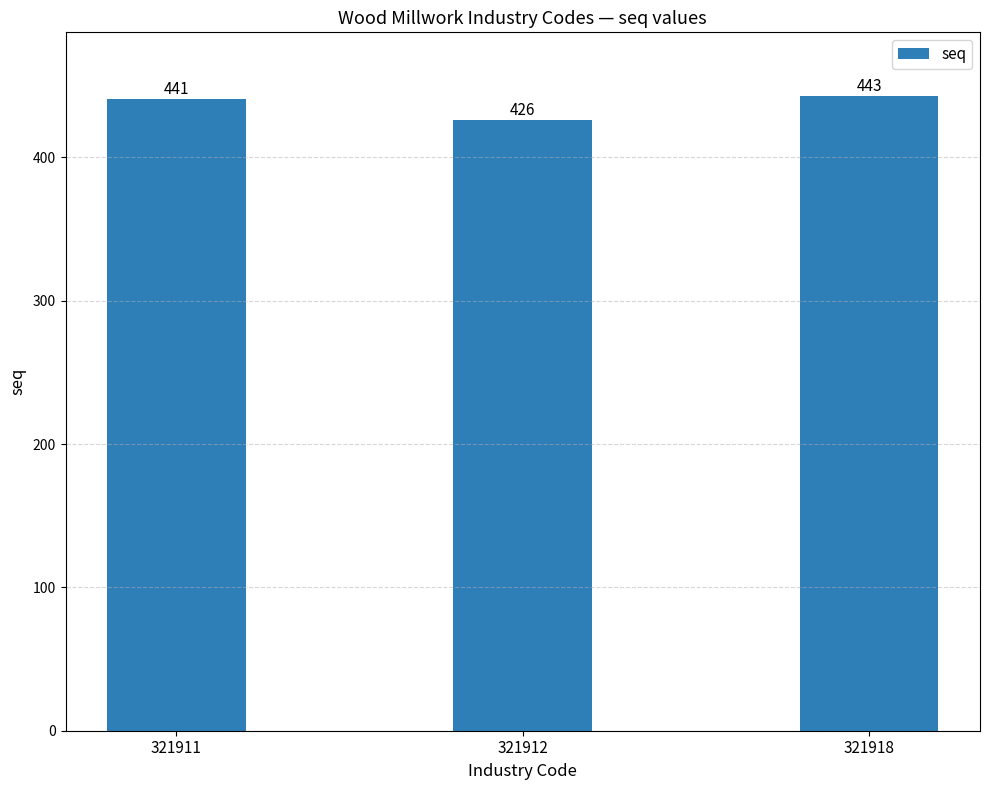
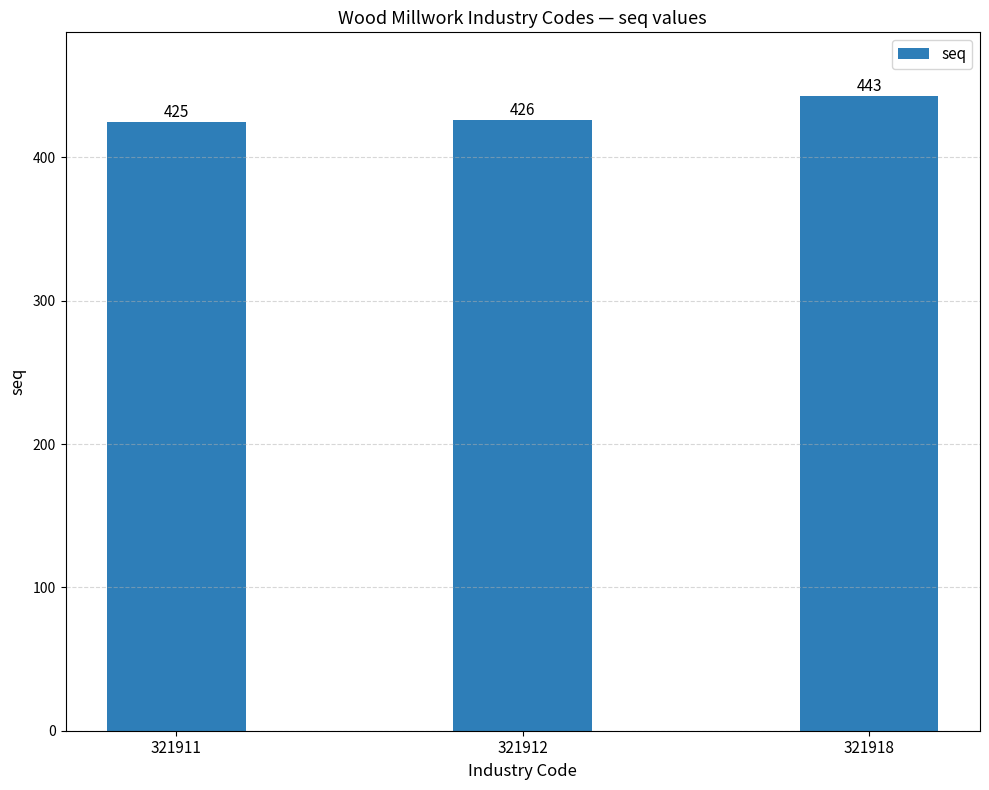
  {
-   "321911": 441,
+   "321911": 425,
    "321912": 426,
    "321918": 443
  }
